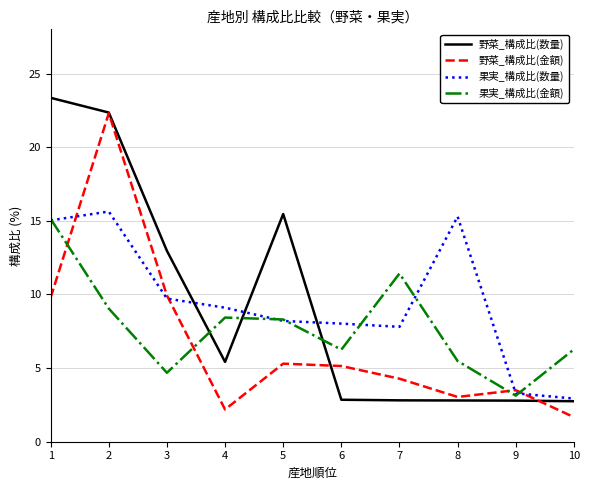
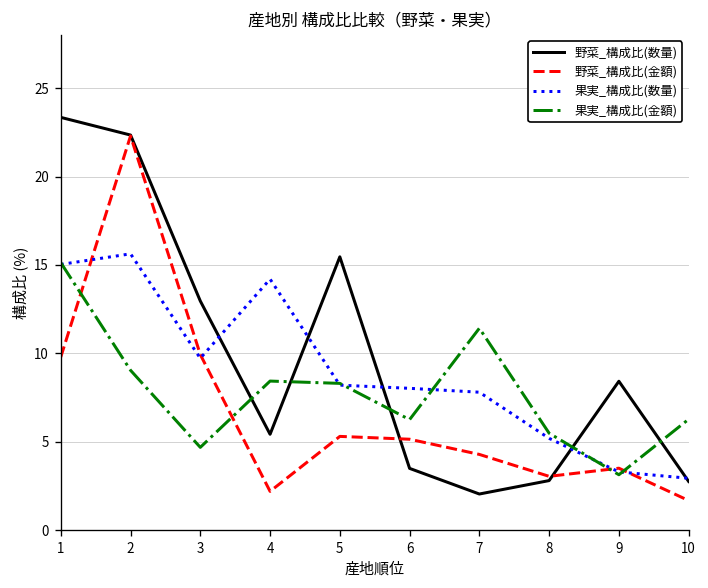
  {
    "野菜_構成比(数量)": {
      "1": 23.4,
      "3": 13.0,
      "4": 5.4,
      "5": 15.5,
-     "6": 2.9,
-     "7": 2.8,
+     "6": 3.5,
+     "7": 2.0,
      "8": 2.8,
-     "9": 2.8,
+     "9": 8.4,
      "10": 2.8
    },
    "野菜_構成比(金額)": {
      "1": 9.8,
      "3": 9.9,
      "4": 2.2,
      "5": 5.3,
      "6": 5.1,
      "7": 4.3,
      "8": 3.0,
      "9": 3.5,
      "10": 1.7
    },
    "果実_構成比(数量)": {
      "2": 15.6,
      "3": 9.7,
-     "4": 9.1,
+     "4": 14.2,
      "6": 8.0,
      "7": 7.8,
-     "8": 15.3,
+     "8": 5.2,
      "10": 2.9
    },
    "果実_構成比(金額)": {
      "2": 9.0,
      "3": 4.7,
      "4": 8.4,
      "6": 6.3,
      "7": 11.4,
      "8": 5.5,
      "10": 6.3
    }
  }
